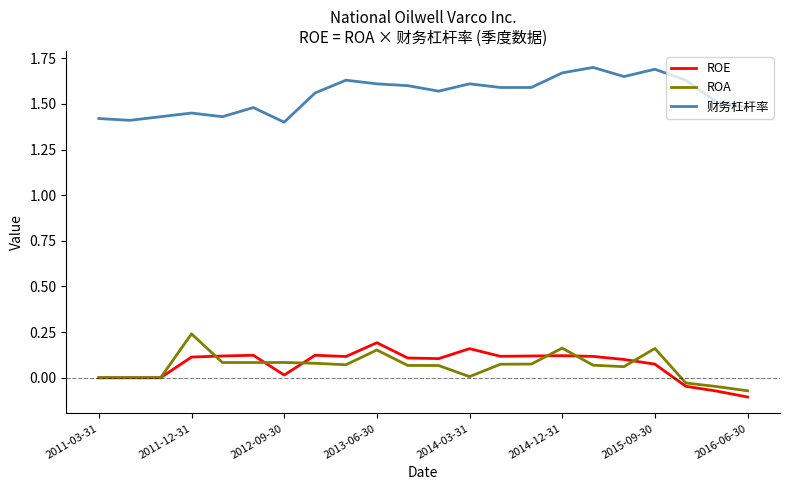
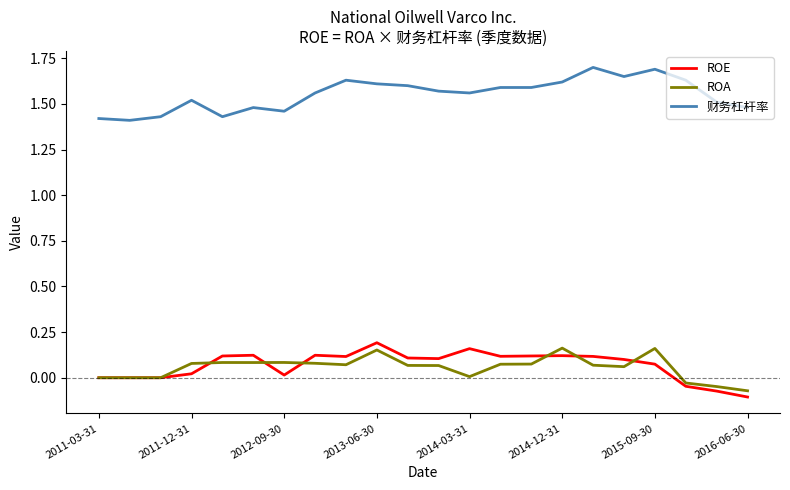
  {
    "ROE": {
-     "2011-12-31": 0.11,
+     "2011-12-31": 0.02,
      "2012-09-30": 0.01,
      "2013-06-30": 0.19,
      "2014-03-31": 0.16,
      "2014-12-31": 0.12,
      "2015-09-30": 0.07,
      "2016-06-30": -0.11
    },
    "ROA": {
-     "2011-12-31": 0.24,
+     "2011-12-31": 0.08,
      "2012-09-30": 0.08,
      "2013-06-30": 0.15,
      "2014-03-31": 0.01,
      "2014-12-31": 0.16,
      "2015-09-30": 0.16,
      "2016-06-30": -0.07
    },
    "财务杠杆率": {
      "2011-03-31": 1.42,
-     "2011-12-31": 1.45,
-     "2012-09-30": 1.40,
+     "2011-12-31": 1.52,
+     "2012-09-30": 1.46,
      "2013-06-30": 1.61,
-     "2014-03-31": 1.61,
-     "2014-12-31": 1.67,
+     "2014-03-31": 1.56,
+     "2014-12-31": 1.62,
      "2015-09-30": 1.69
    }
  }
